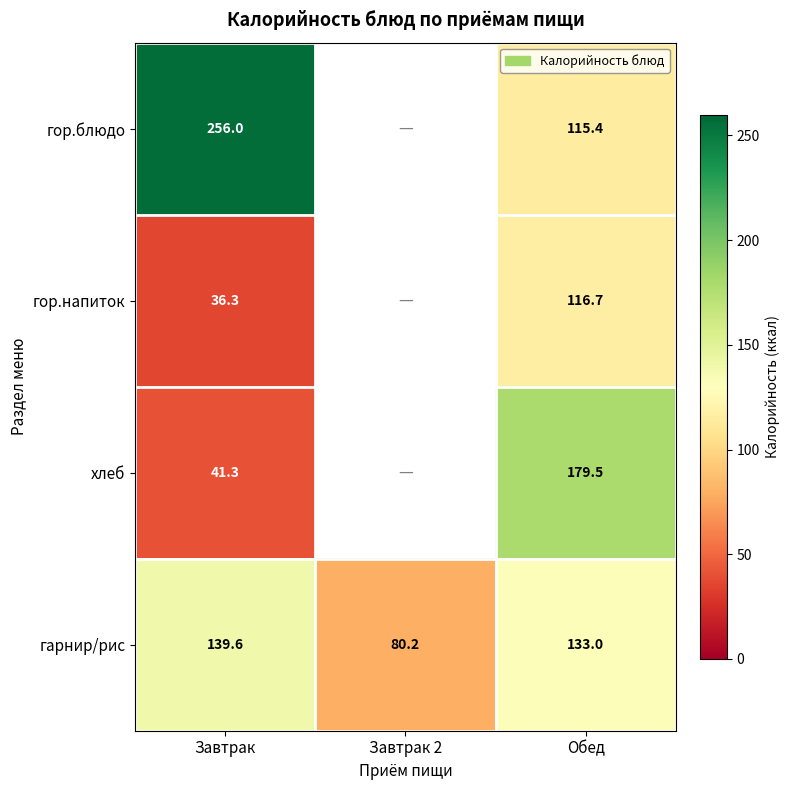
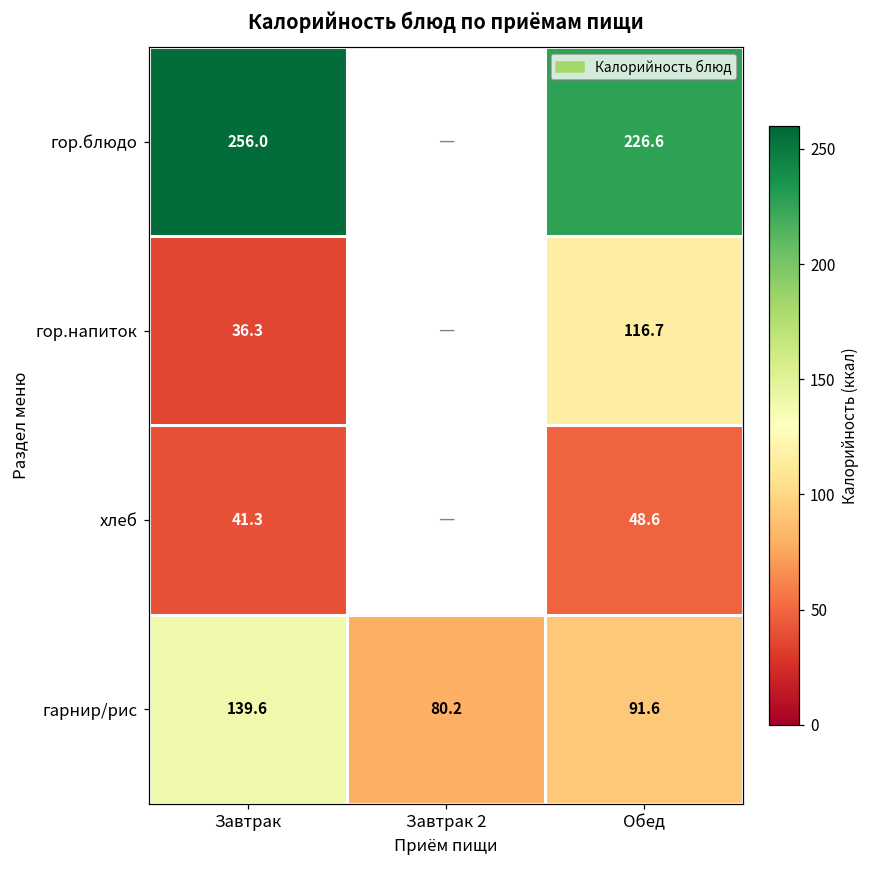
  {
    "гор.блюдо": {
      "Завтрак": 256.0,
-     "Обед": 115.4
+     "Обед": 226.6
    },
    "гор.напиток": {
      "Завтрак": 36.3,
      "Обед": 116.7
    },
    "хлеб": {
      "Завтрак": 41.3,
-     "Обед": 179.5
+     "Обед": 48.6
    },
    "гарнир/рис": {
      "Завтрак": 139.6,
      "Завтрак 2": 80.2,
-     "Обед": 133.0
+     "Обед": 91.6
    }
  }
